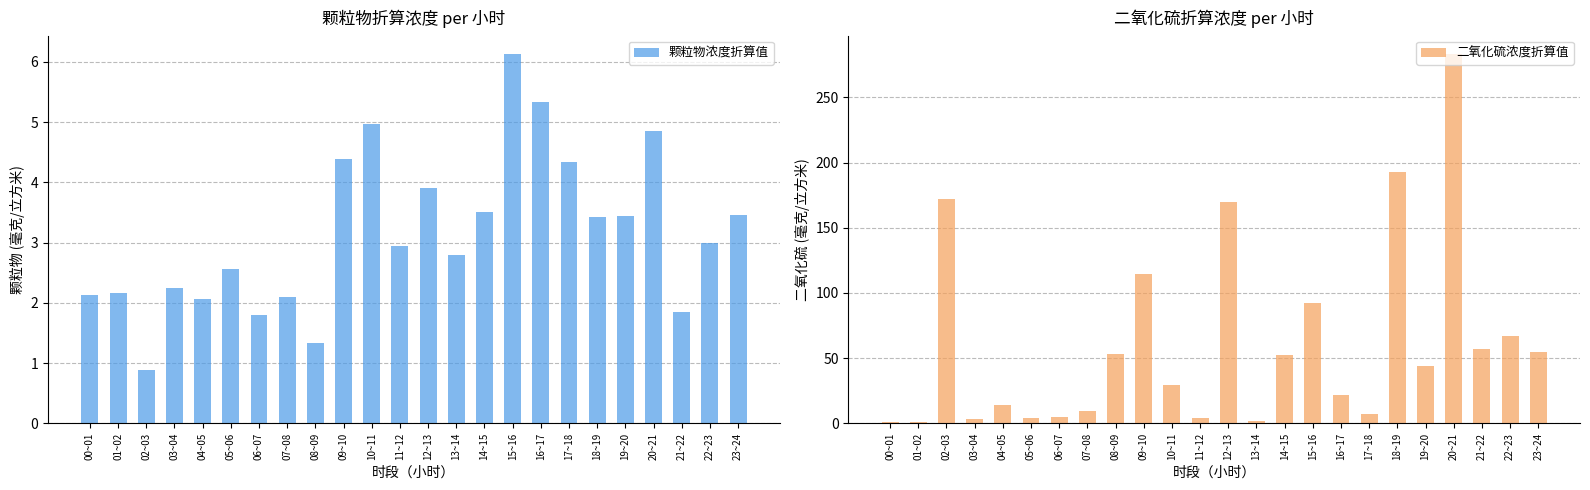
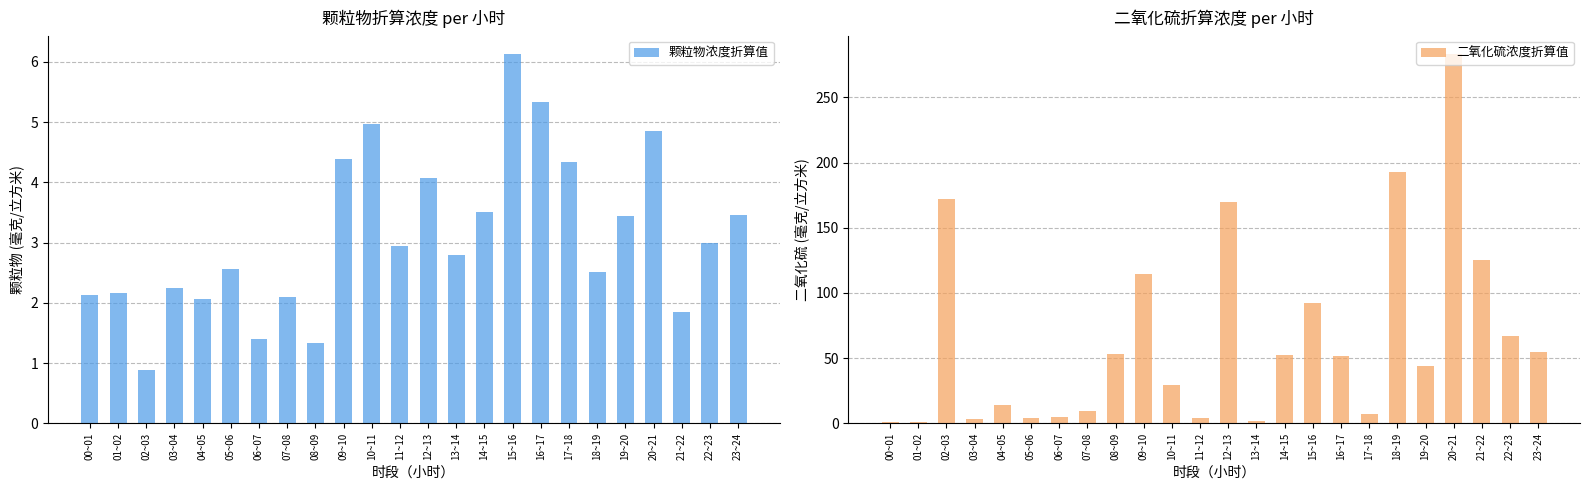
  {
    "颗粒物折算浓度 per 小时": {
      "00~01": 2.1,
      "01~02": 2.2,
      "02~03": 0.9,
      "03~04": 2.3,
      "04~05": 2.1,
      "05~06": 2.6,
-     "06~07": 1.8,
+     "06~07": 1.4,
      "07~08": 2.1,
      "08~09": 1.3,
      "09~10": 4.4,
      "10~11": 5.0,
      "11~12": 2.9,
-     "12~13": 3.9,
+     "12~13": 4.1,
      "13~14": 2.8,
      "14~15": 3.5,
      "15~16": 6.1,
      "16~17": 5.3,
      "17~18": 4.3,
-     "18~19": 3.4,
+     "18~19": 2.5,
      "19~20": 3.4,
      "20~21": 4.9,
      "21~22": 1.8,
      "22~23": 3.0,
      "23~24": 3.5
    },
    "二氧化硫折算浓度 per 小时": {
      "02~03": 172,
      "03~04": 3,
      "04~05": 14,
      "05~06": 4,
      "06~07": 5,
      "07~08": 9,
      "08~09": 53,
      "09~10": 114,
      "10~11": 29,
      "11~12": 4,
      "12~13": 170,
      "13~14": 2,
      "14~15": 52,
      "15~16": 92,
-     "16~17": 21,
+     "16~17": 52,
      "17~18": 8,
      "18~19": 193,
      "19~20": 44,
-     "21~22": 57,
+     "21~22": 125,
      "22~23": 67,
      "23~24": 55
    }
  }
